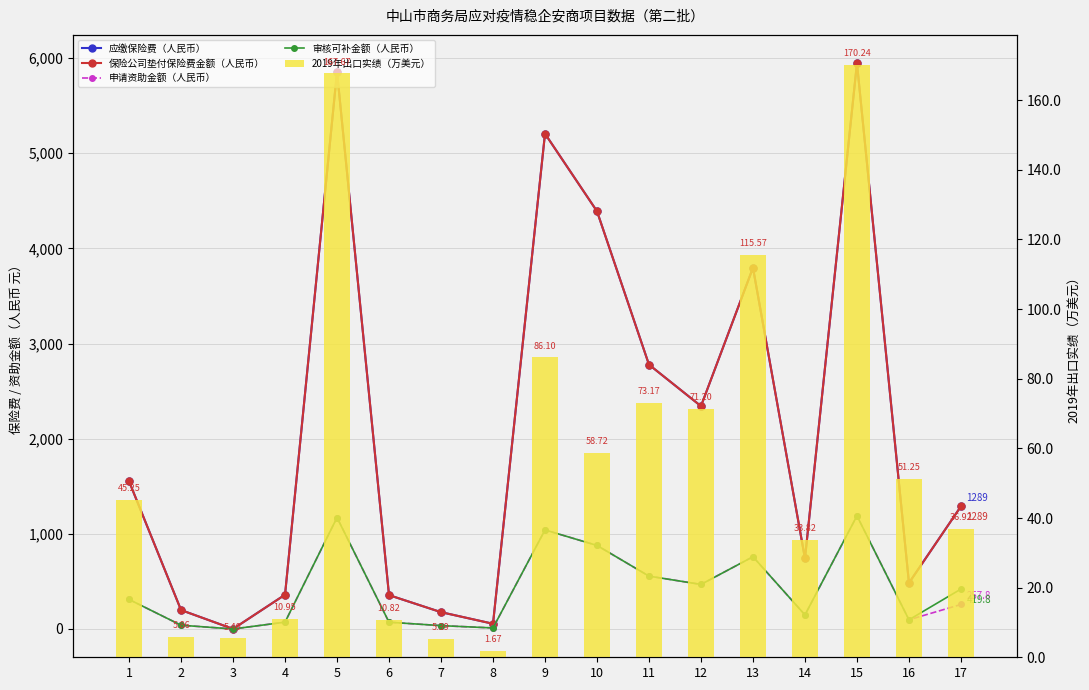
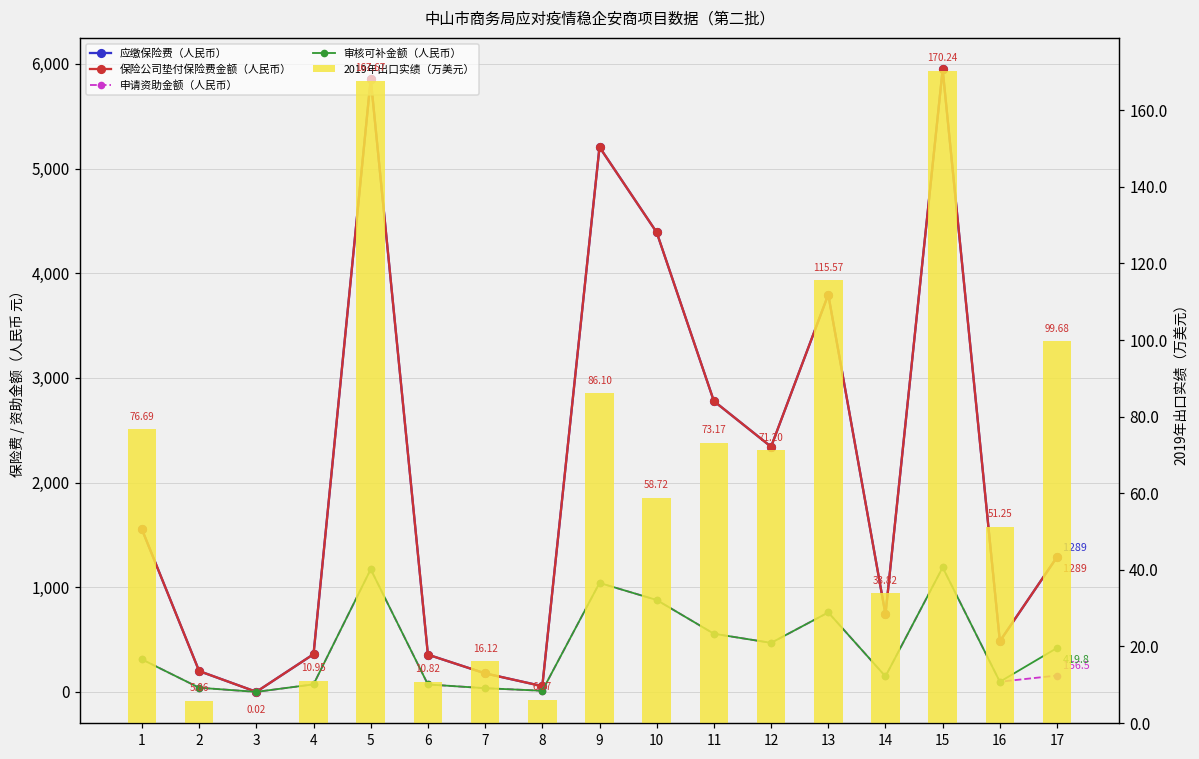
  {
    "保险公司垫付保险费金额（人民币）": {
      "17": 1289
    },
    "申请资助金额（人民币）": {
-     "17": 257.8
+     "17": 156.5
    },
    "2019年出口实绩（万美元）": {
-     "1": 45.25,
-     "3": 5.40,
+     "1": 76.69,
+     "3": 0.02,
      "4": 10.95,
      "6": 10.82,
-     "7": 5.39,
-     "8": 1.67,
+     "7": 16.12,
+     "8": 6.07,
      "9": 86.10,
      "10": 58.72,
      "11": 73.17,
      "12": 71.20,
      "13": 115.57,
      "14": 33.82,
      "15": 170.24,
      "16": 51.25,
-     "17": 36.92
+     "17": 99.68
    }
  }
